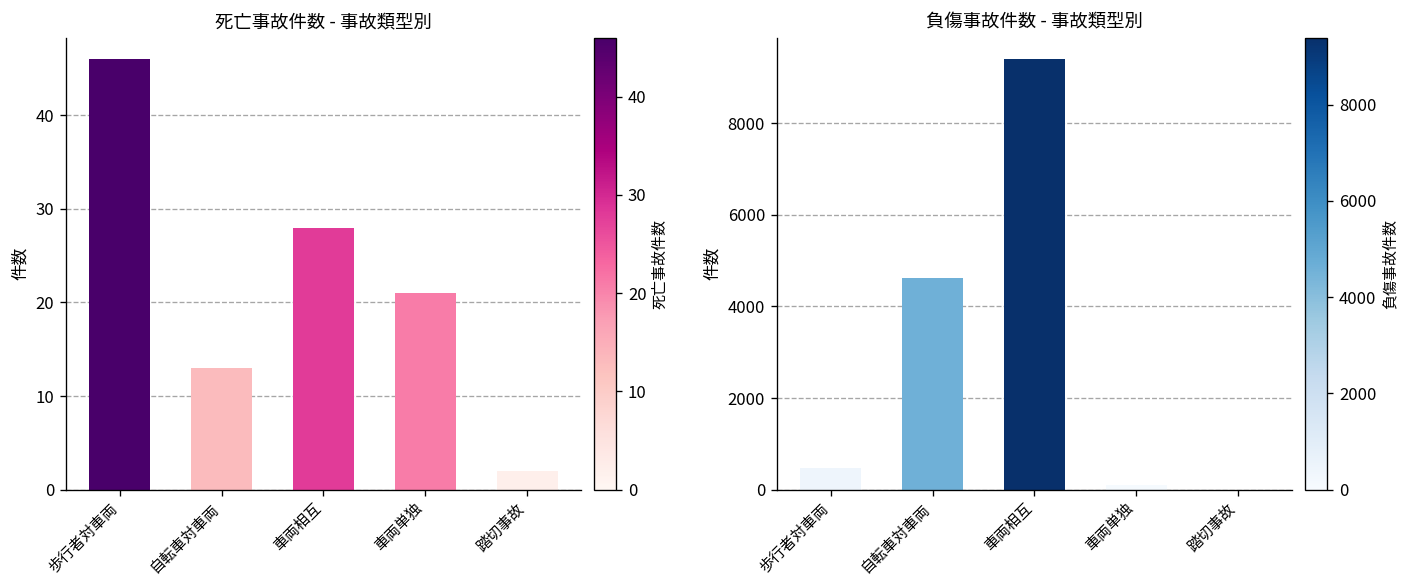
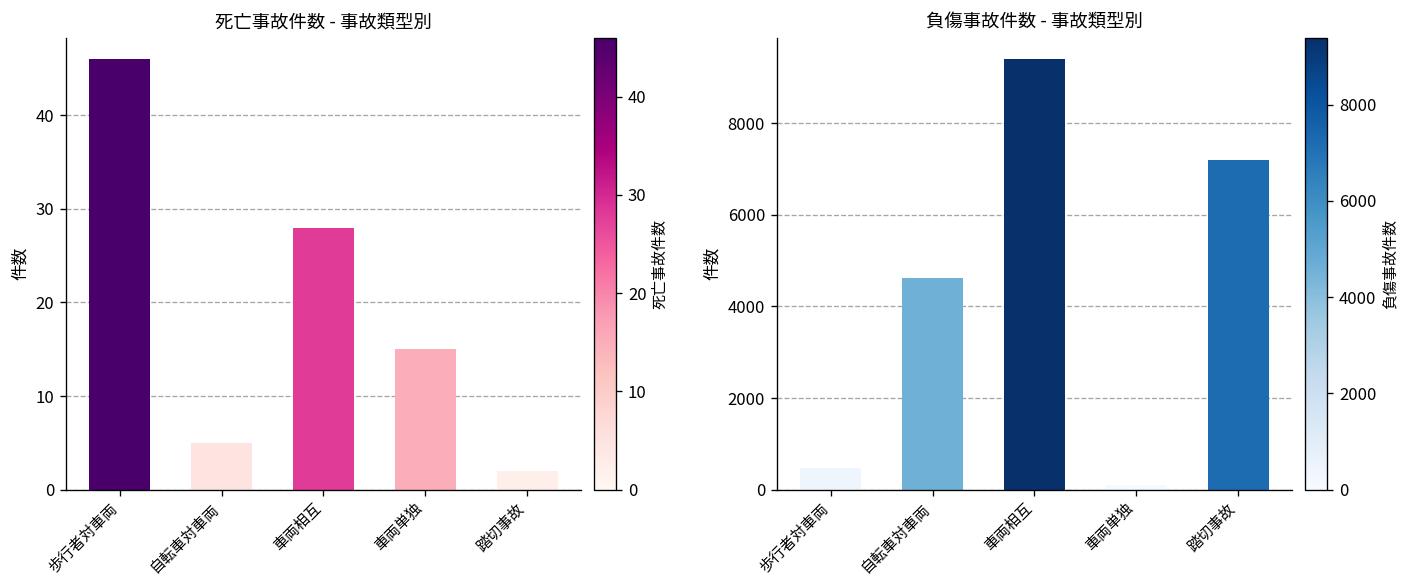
  {
    "死亡事故件数 - 事故類型別": {
      "歩行者対車両": 46,
-     "自転車対車両": 13,
+     "自転車対車両": 5,
      "車両相互": 28,
-     "車両単独": 21,
+     "車両単独": 15,
      "踏切事故": 2
    },
    "負傷事故件数 - 事故類型別": {
      "歩行者対車両": 500,
      "自転車対車両": 4600,
      "車両相互": 9400,
      "車両単独": 100,
-     "踏切事故": 0
+     "踏切事故": 7200
    }
  }
